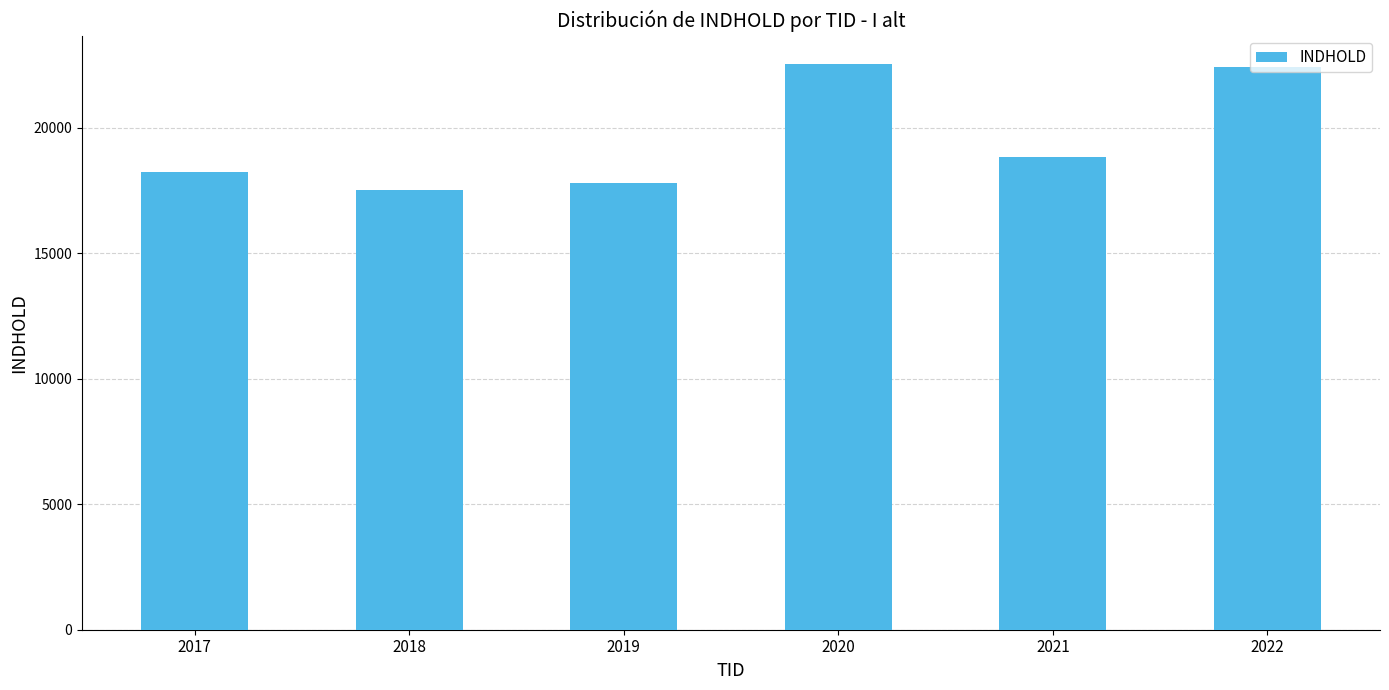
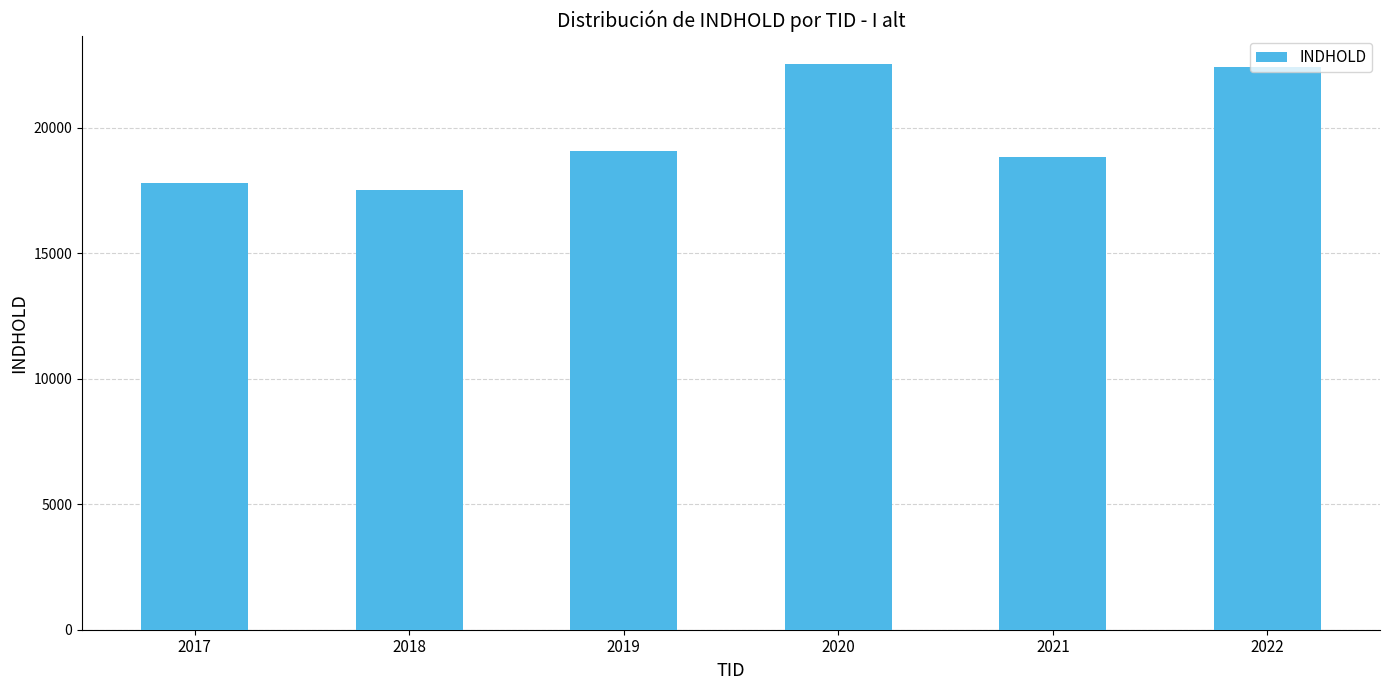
  {
-   "2017": 18200,
+   "2017": 17800,
    "2018": 17500,
-   "2019": 17800,
+   "2019": 19100,
    "2020": 22600,
    "2021": 18900
  }
